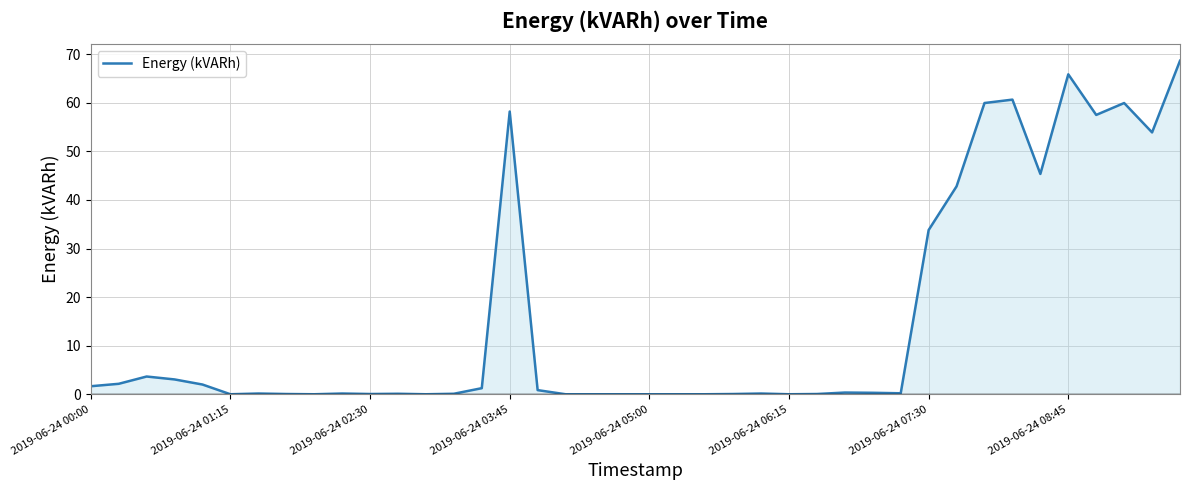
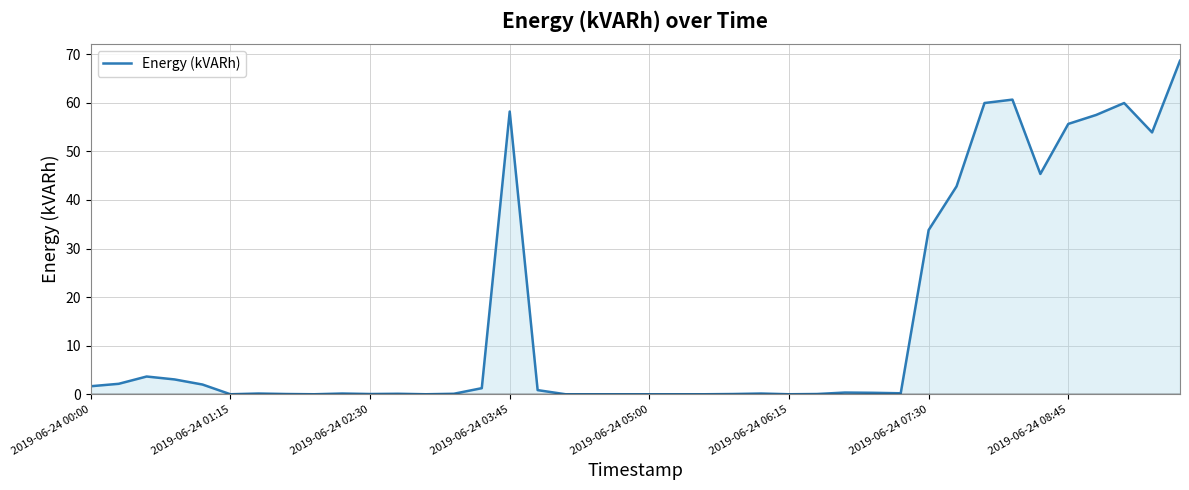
  {
    "2019-06-24 00:00": 2,
    "2019-06-24 01:15": 0,
    "2019-06-24 02:30": 0,
    "2019-06-24 03:45": 58,
    "2019-06-24 05:00": 0,
    "2019-06-24 06:15": 0,
    "2019-06-24 07:30": 34,
-   "2019-06-24 08:45": 66
+   "2019-06-24 08:45": 56
  }
